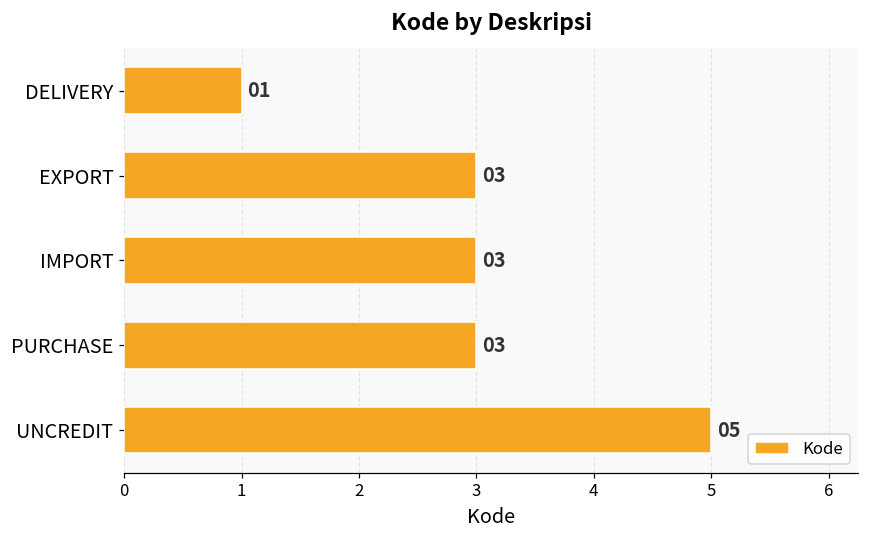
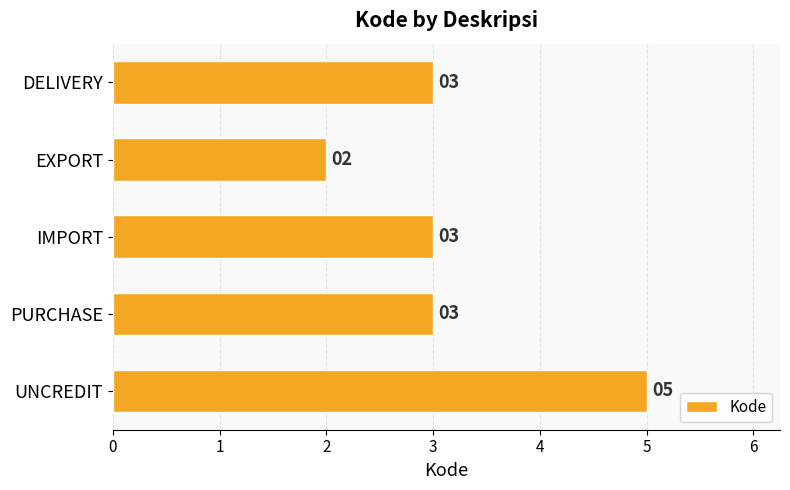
  {
-   "DELIVERY": "01",
-   "EXPORT": "03",
+   "DELIVERY": "03",
+   "EXPORT": "02",
    "IMPORT": "03",
    "PURCHASE": "03",
    "UNCREDIT": "05"
  }
